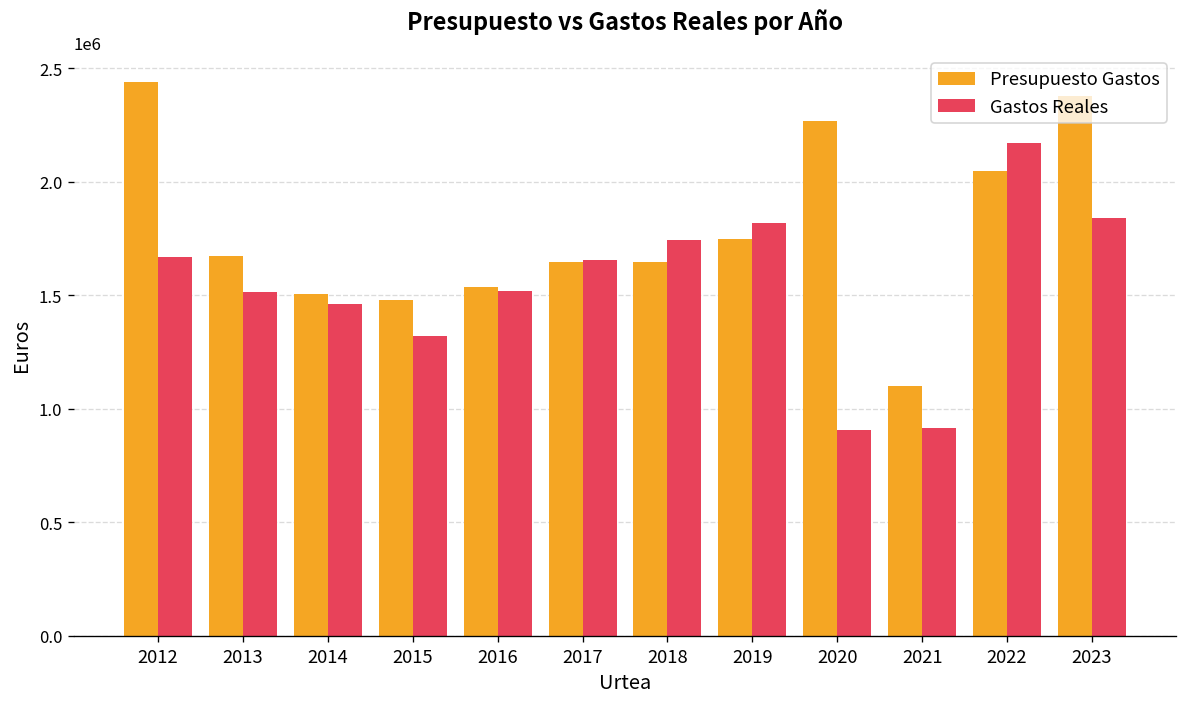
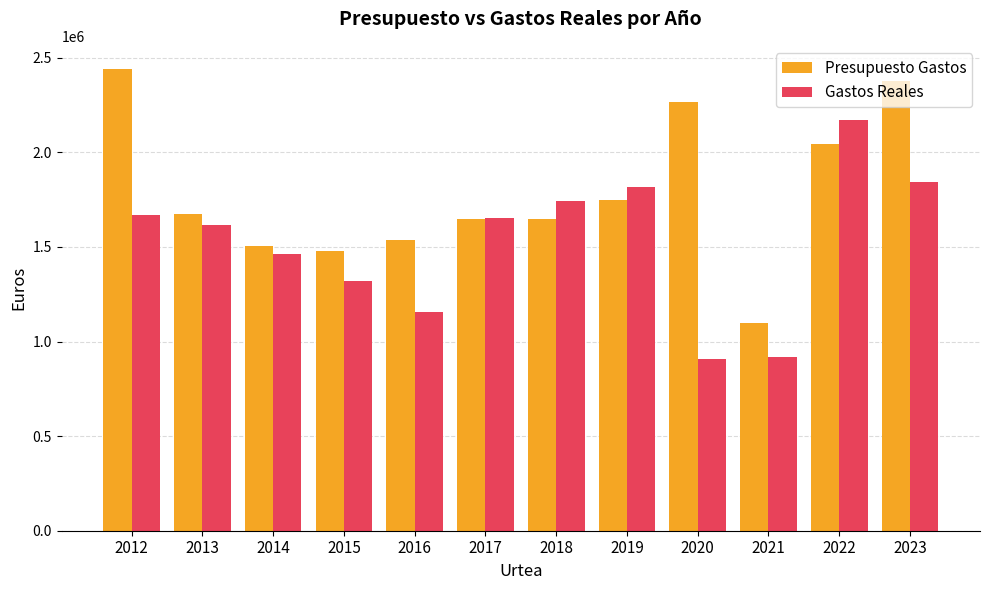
  {
    "Presupuesto Gastos": {
      "2012": 2440000,
      "2013": 1670000,
      "2014": 1500000,
      "2015": 1480000,
      "2016": 1530000,
      "2017": 1650000,
      "2018": 1650000,
      "2019": 1750000,
      "2020": 2270000,
      "2021": 1100000,
      "2022": 2050000
    },
    "Gastos Reales": {
      "2012": 1670000,
-     "2013": 1510000,
+     "2013": 1610000,
      "2014": 1460000,
      "2015": 1320000,
-     "2016": 1520000,
+     "2016": 1150000,
      "2017": 1650000,
      "2018": 1740000,
      "2019": 1820000,
      "2020": 910000,
      "2021": 920000,
      "2022": 2170000,
      "2023": 1840000
    }
  }
